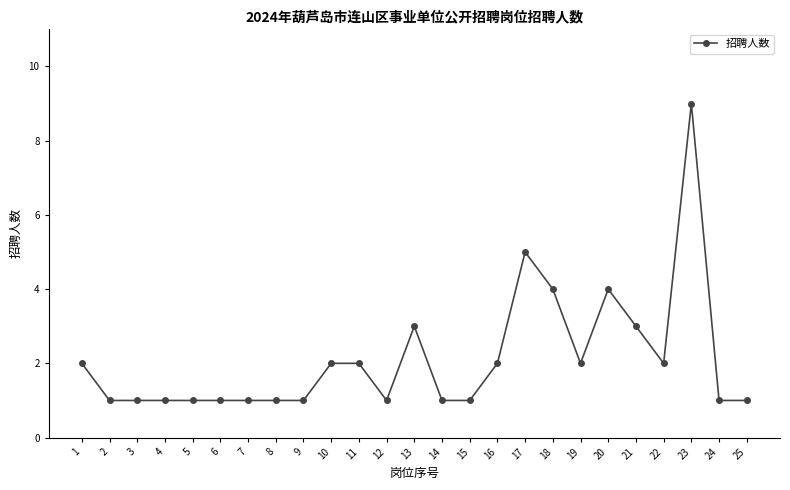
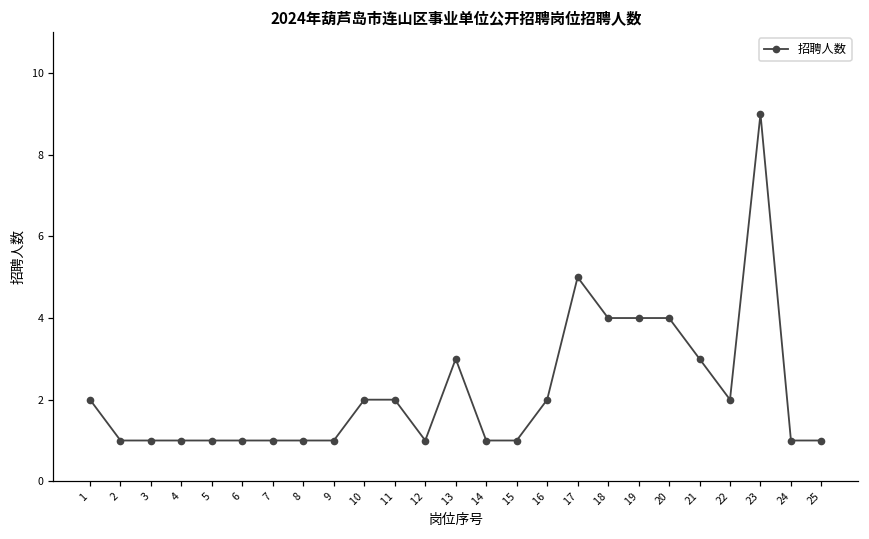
  {
    "1": 2,
    "2": 1,
    "3": 1,
    "4": 1,
    "5": 1,
    "6": 1,
    "7": 1,
    "8": 1,
    "9": 1,
    "10": 2,
    "11": 2,
    "12": 1,
    "13": 3,
    "14": 1,
    "15": 1,
    "16": 2,
    "17": 5,
    "18": 4,
-   "19": 2,
+   "19": 4,
    "20": 4,
    "21": 3,
    "22": 2,
    "23": 9,
    "24": 1,
    "25": 1
  }
